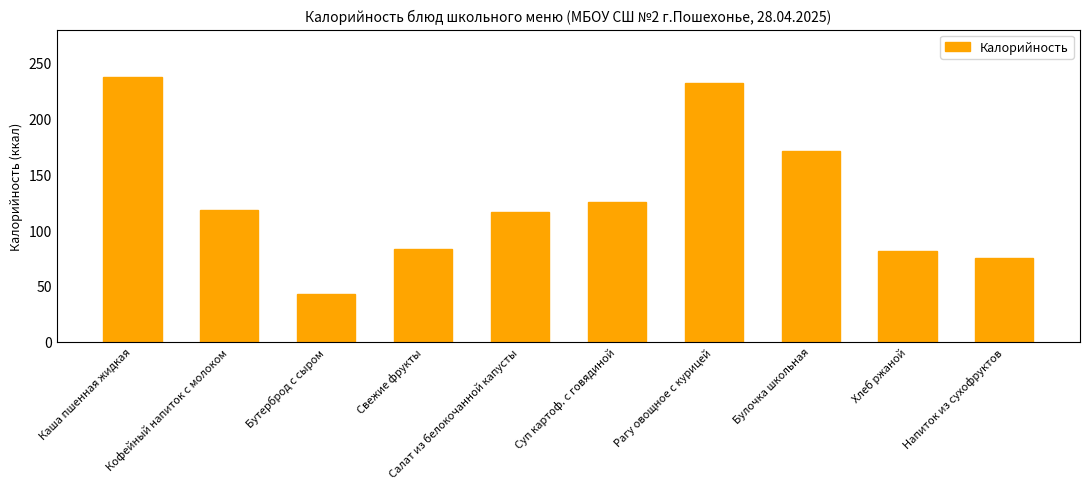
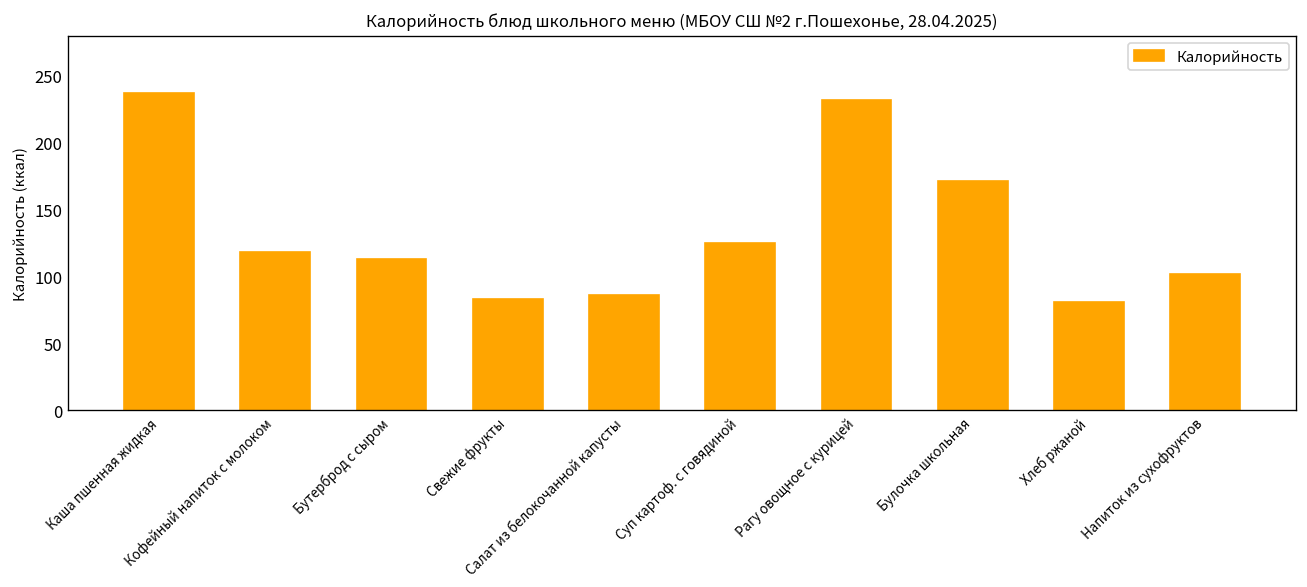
  {
    "Каша пшенная жидкая": 237,
    "Кофейный напиток с молоком": 118,
-   "Бутерброд с сыром": 43,
+   "Бутерброд с сыром": 113,
    "Свежие фрукты": 83,
-   "Салат из белокочанной капусты": 116,
+   "Салат из белокочанной капусты": 86,
    "Суп картоф. с говядиной": 125,
    "Рагу овощное с курицей": 232,
    "Булочка школьная": 171,
    "Хлеб ржаной": 81,
-   "Напиток из сухофруктов": 75
+   "Напиток из сухофруктов": 102
  }
